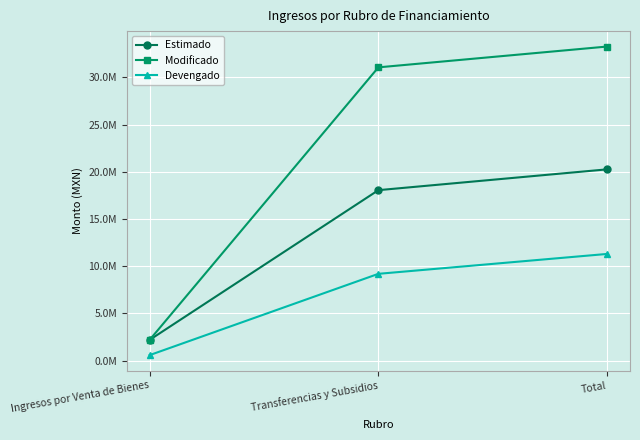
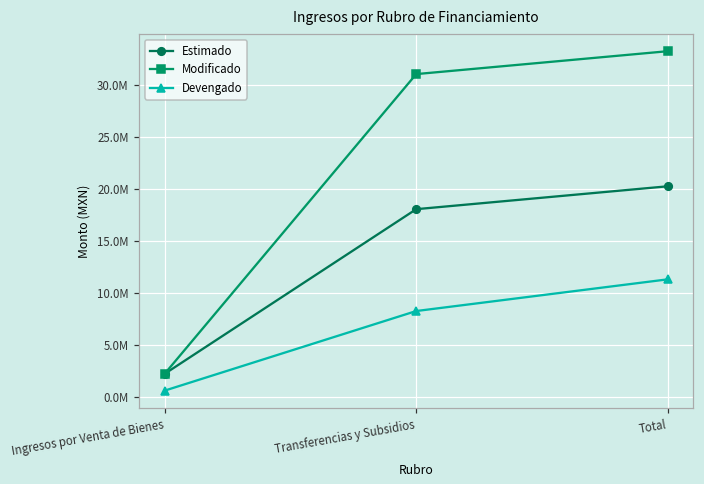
  {
    "Devengado": {
      "Ingresos por Venta de Bienes": 1000000,
-     "Transferencias y Subsidios": 9000000,
+     "Transferencias y Subsidios": 8000000,
      "Total": 11000000
    }
  }
